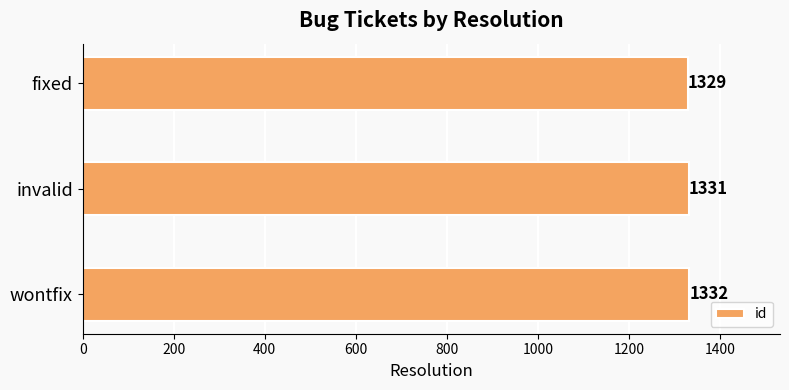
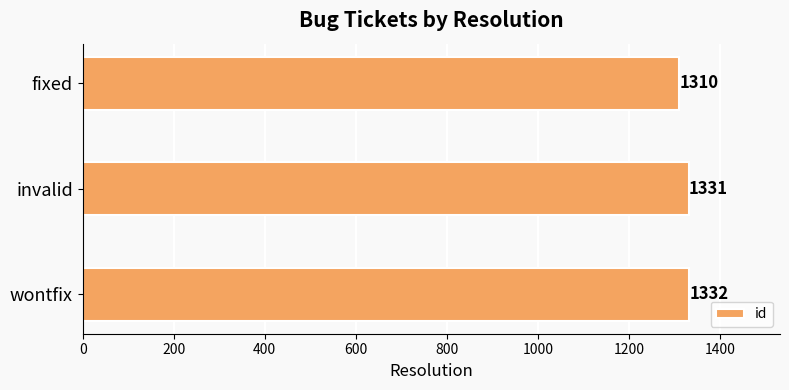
  {
-   "fixed": 1329,
+   "fixed": 1310,
    "invalid": 1331
  }
